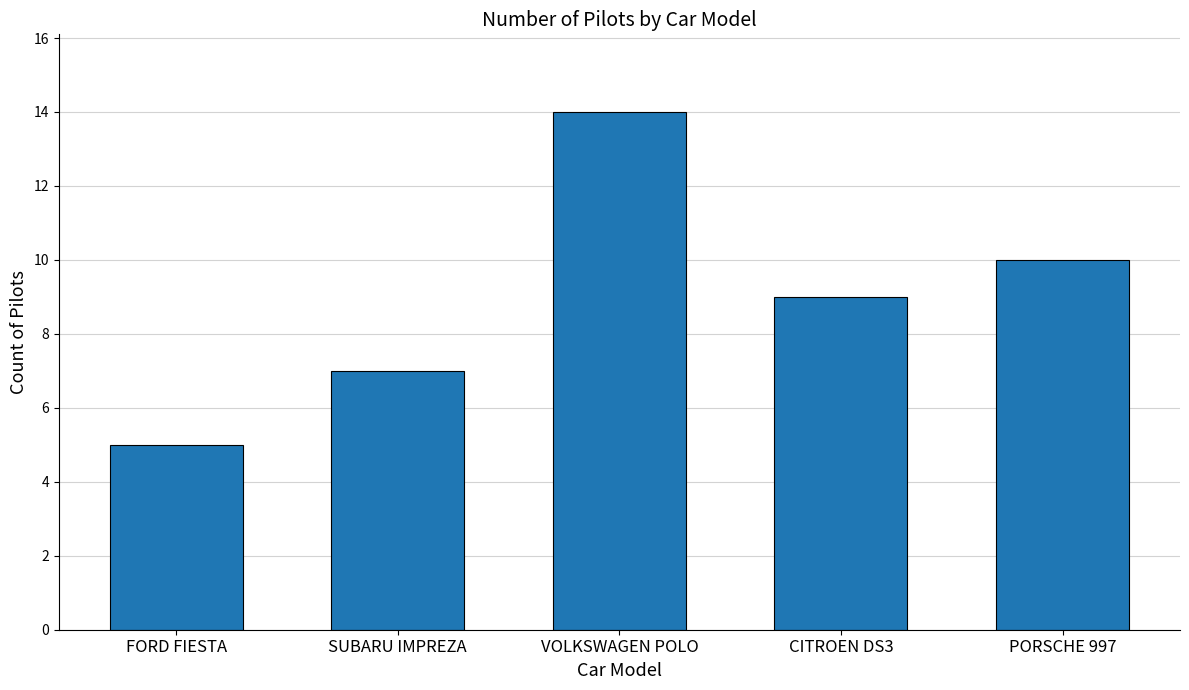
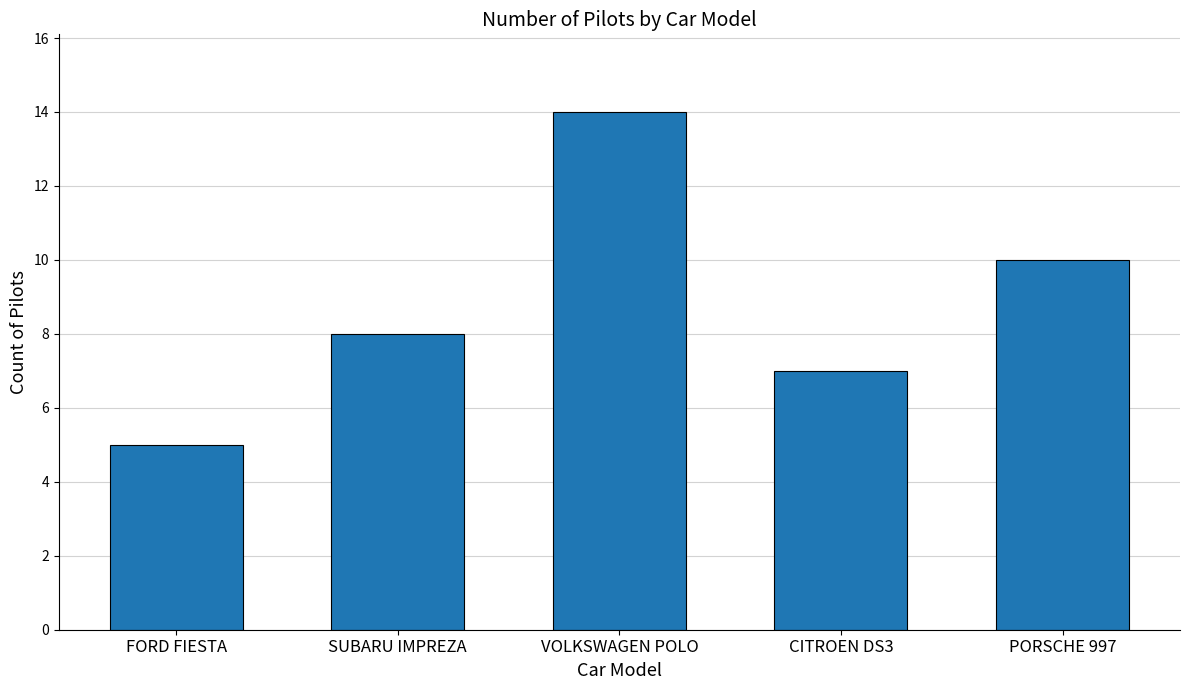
  {
    "FORD FIESTA": 5,
-   "SUBARU IMPREZA": 7,
+   "SUBARU IMPREZA": 8,
    "VOLKSWAGEN POLO": 14,
-   "CITROEN DS3": 9,
+   "CITROEN DS3": 7,
    "PORSCHE 997": 10
  }
